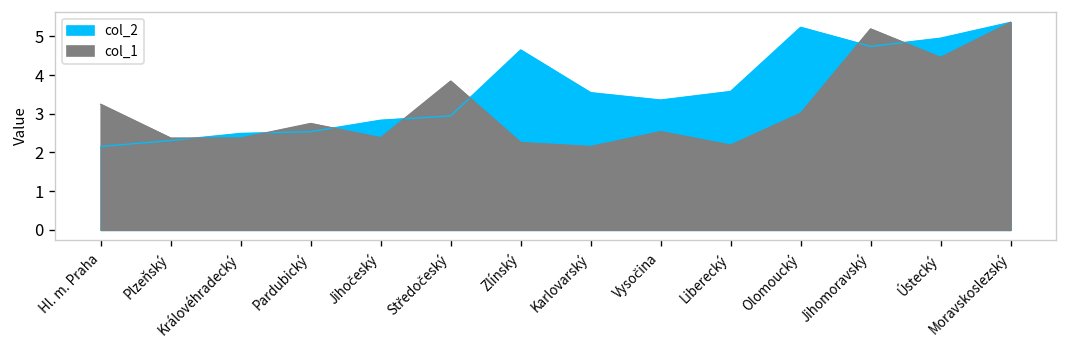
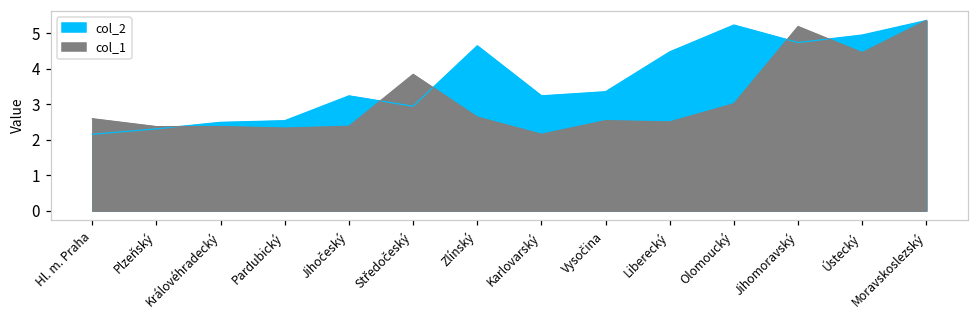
  {
    "col_2": {
      "Hl. m. Praha": 2.2,
      "Královéhradecký": 2.5,
      "Pardubický": 2.5,
-     "Jihočeský": 2.8,
+     "Jihočeský": 3.2,
      "Středočeský": 2.9,
      "Zlínský": 4.6,
-     "Karlovarský": 3.5,
+     "Karlovarský": 3.2,
      "Vysočina": 3.4,
-     "Liberecký": 3.6,
+     "Liberecký": 4.5,
      "Olomoucký": 5.2,
      "Jihomoravský": 4.7,
      "Ústecký": 5.0
    },
    "col_1": {
-     "Hl. m. Praha": 3.2,
+     "Hl. m. Praha": 2.6,
      "Královéhradecký": 2.4,
-     "Pardubický": 2.7,
+     "Pardubický": 2.3,
      "Jihočeský": 2.4,
      "Středočeský": 3.8,
-     "Zlínský": 2.3,
+     "Zlínský": 2.6,
      "Karlovarský": 2.2,
      "Vysočina": 2.5,
-     "Liberecký": 2.2,
+     "Liberecký": 2.5,
      "Olomoucký": 3.0,
      "Jihomoravský": 5.2,
      "Ústecký": 4.5
    }
  }
